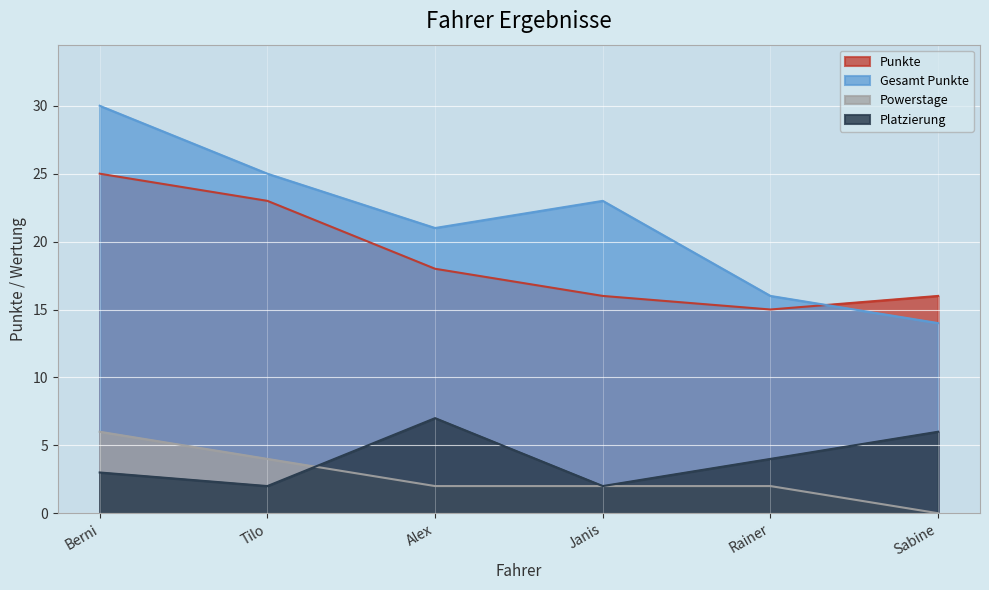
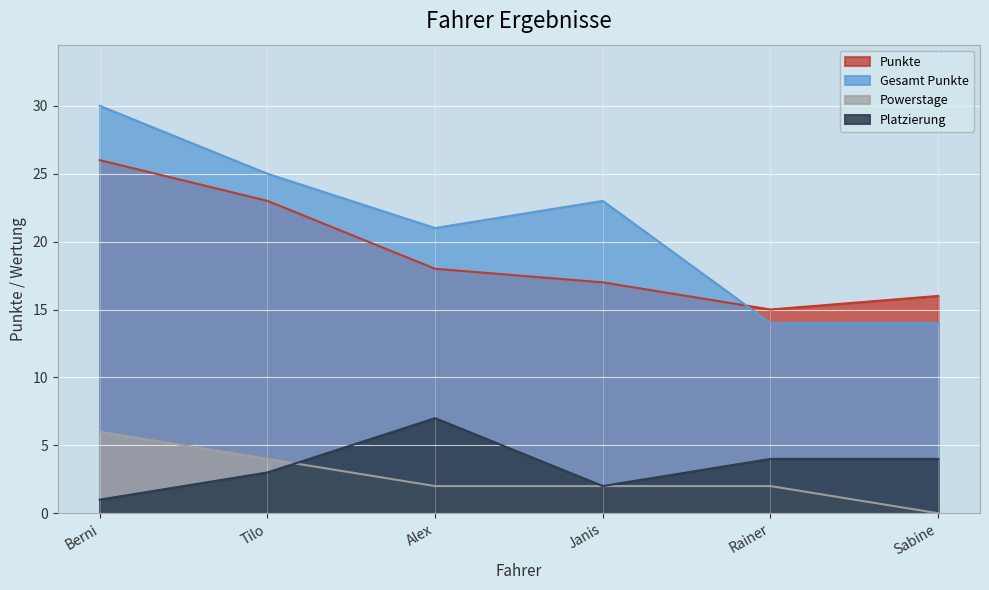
  {
    "Punkte": {
-     "Berni": 25,
+     "Berni": 26,
      "Tilo": 23,
      "Alex": 18,
-     "Janis": 16,
+     "Janis": 17,
      "Rainer": 15,
      "Sabine": 16
    },
    "Gesamt Punkte": {
      "Berni": 30,
      "Tilo": 25,
      "Alex": 21,
      "Janis": 23,
-     "Rainer": 16,
+     "Rainer": 14,
      "Sabine": 14
    },
    "Powerstage": {
      "Berni": 6,
      "Tilo": 4,
      "Alex": 2,
      "Rainer": 2,
      "Sabine": 0
    },
    "Platzierung": {
-     "Berni": 3,
-     "Tilo": 2,
+     "Berni": 1,
+     "Tilo": 3,
      "Alex": 7,
      "Rainer": 4,
-     "Sabine": 6
+     "Sabine": 4
    }
  }
